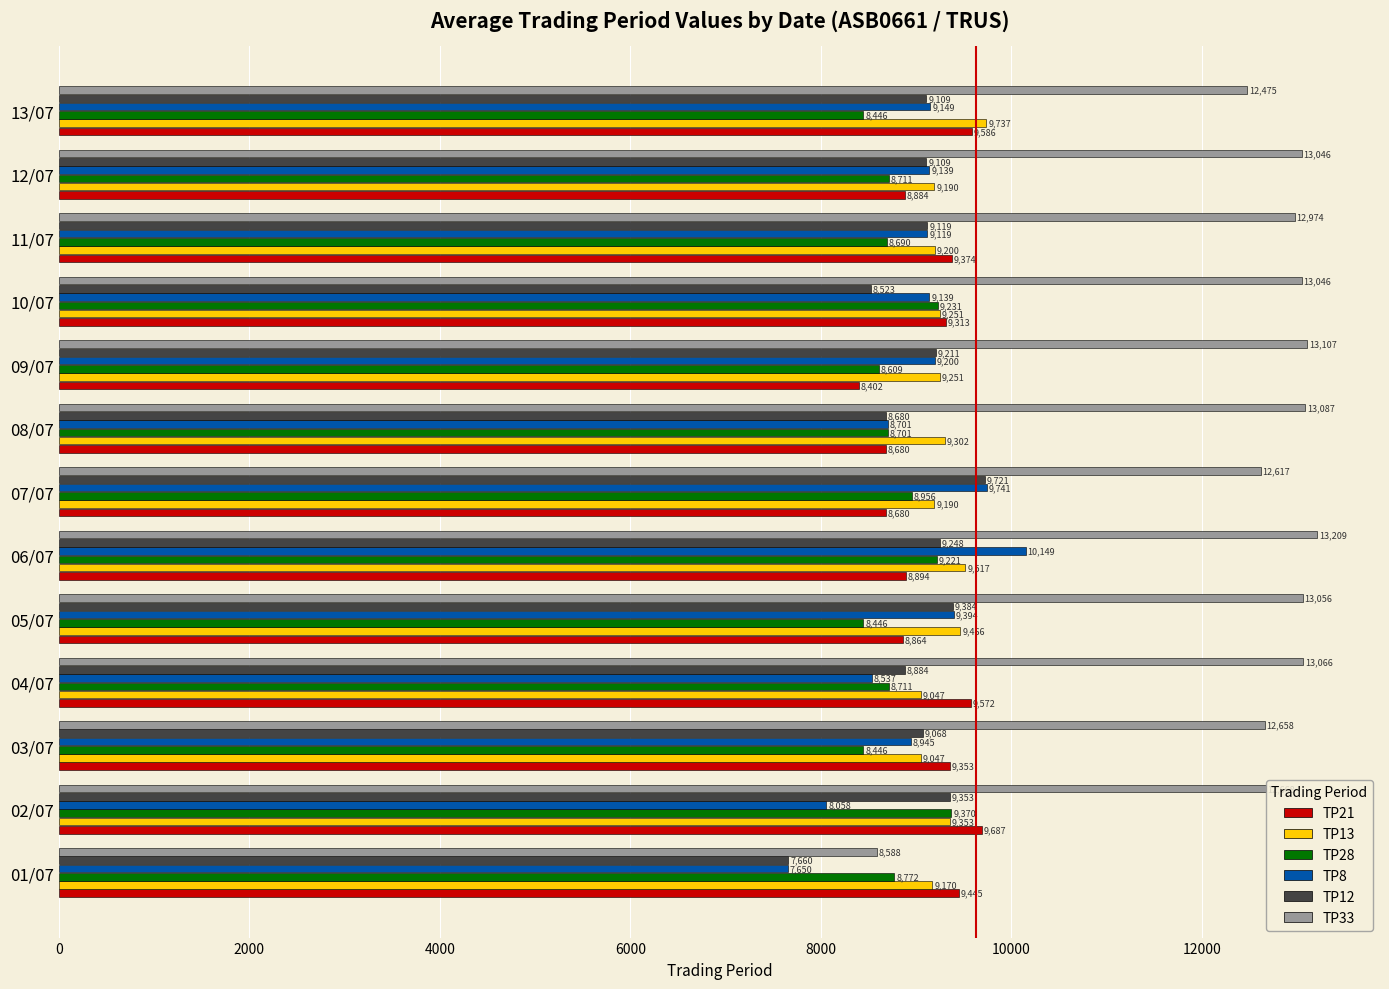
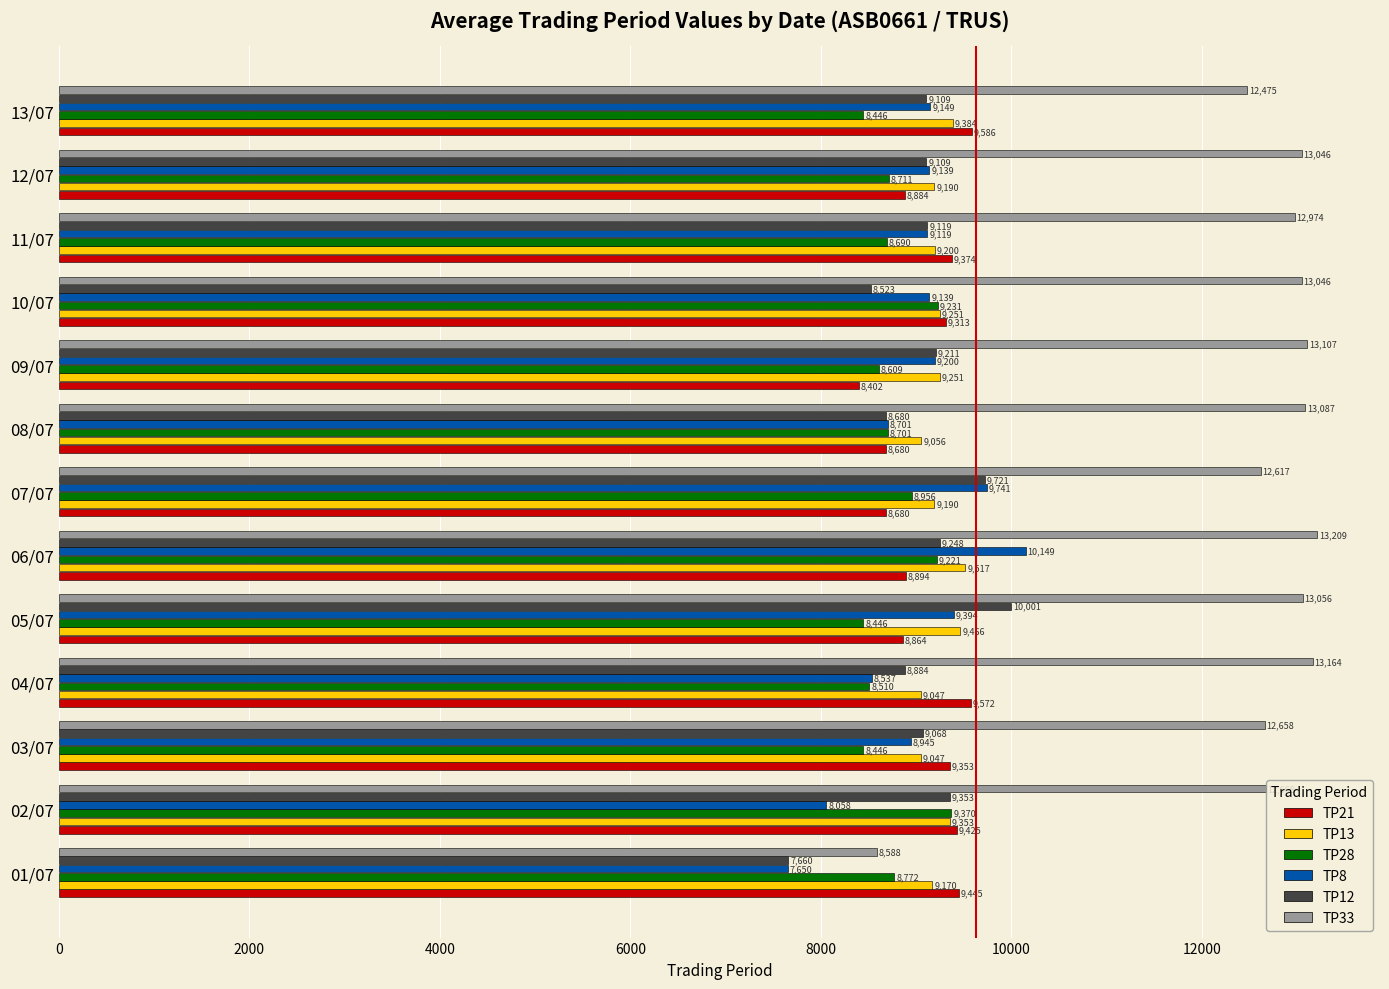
  {
    "TP21": {
      "13/07": "9,586",
      "12/07": "8,884",
      "11/07": "9,374",
      "10/07": "9,313",
      "09/07": "8,402",
      "08/07": "8,680",
      "07/07": "8,680",
      "06/07": "8,894",
      "05/07": "8,864",
      "04/07": "9,572",
      "03/07": "9,353",
-     "02/07": "9,687",
+     "02/07": "9,425",
      "01/07": "9,445"
    },
    "TP13": {
-     "13/07": "9,737",
+     "13/07": "9,384",
      "12/07": "9,190",
      "11/07": "9,200",
      "10/07": "9,251",
      "09/07": "9,251",
-     "08/07": "9,302",
+     "08/07": "9,056",
      "07/07": "9,190",
      "06/07": "9,517",
      "05/07": "9,466",
      "04/07": "9,047",
      "03/07": "9,047",
      "02/07": "9,353",
      "01/07": "9,170"
    },
    "TP28": {
      "13/07": "8,446",
      "12/07": "8,711",
      "11/07": "8,690",
      "10/07": "9,231",
      "09/07": "8,609",
      "08/07": "8,701",
      "07/07": "8,956",
      "06/07": "9,221",
      "05/07": "8,446",
-     "04/07": "8,711",
+     "04/07": "8,510",
      "03/07": "8,446",
      "02/07": "9,370",
      "01/07": "8,772"
    },
    "TP8": {
      "13/07": "9,149",
      "12/07": "9,139",
      "11/07": "9,119",
      "10/07": "9,139",
      "09/07": "9,200",
      "08/07": "8,701",
      "07/07": "9,741",
      "06/07": "10,149",
      "05/07": "9,394",
      "04/07": "8,537",
      "03/07": "8,945",
      "02/07": "8,058",
      "01/07": "7,650"
    },
    "TP12": {
      "13/07": "9,109",
      "12/07": "9,109",
      "11/07": "9,119",
      "10/07": "8,523",
      "09/07": "9,211",
      "08/07": "8,680",
      "07/07": "9,721",
      "06/07": "9,248",
-     "05/07": "9,384",
+     "05/07": "10,001",
      "04/07": "8,884",
      "03/07": "9,068",
      "02/07": "9,353",
      "01/07": "7,660"
    },
    "TP33": {
      "13/07": "12,475",
      "12/07": "13,046",
      "11/07": "12,974",
      "10/07": "13,046",
      "09/07": "13,107",
      "08/07": "13,087",
      "07/07": "12,617",
      "06/07": "13,209",
      "05/07": "13,056",
-     "04/07": "13,066",
+     "04/07": "13,164",
      "03/07": "12,658",
      "01/07": "8,588"
    }
  }
